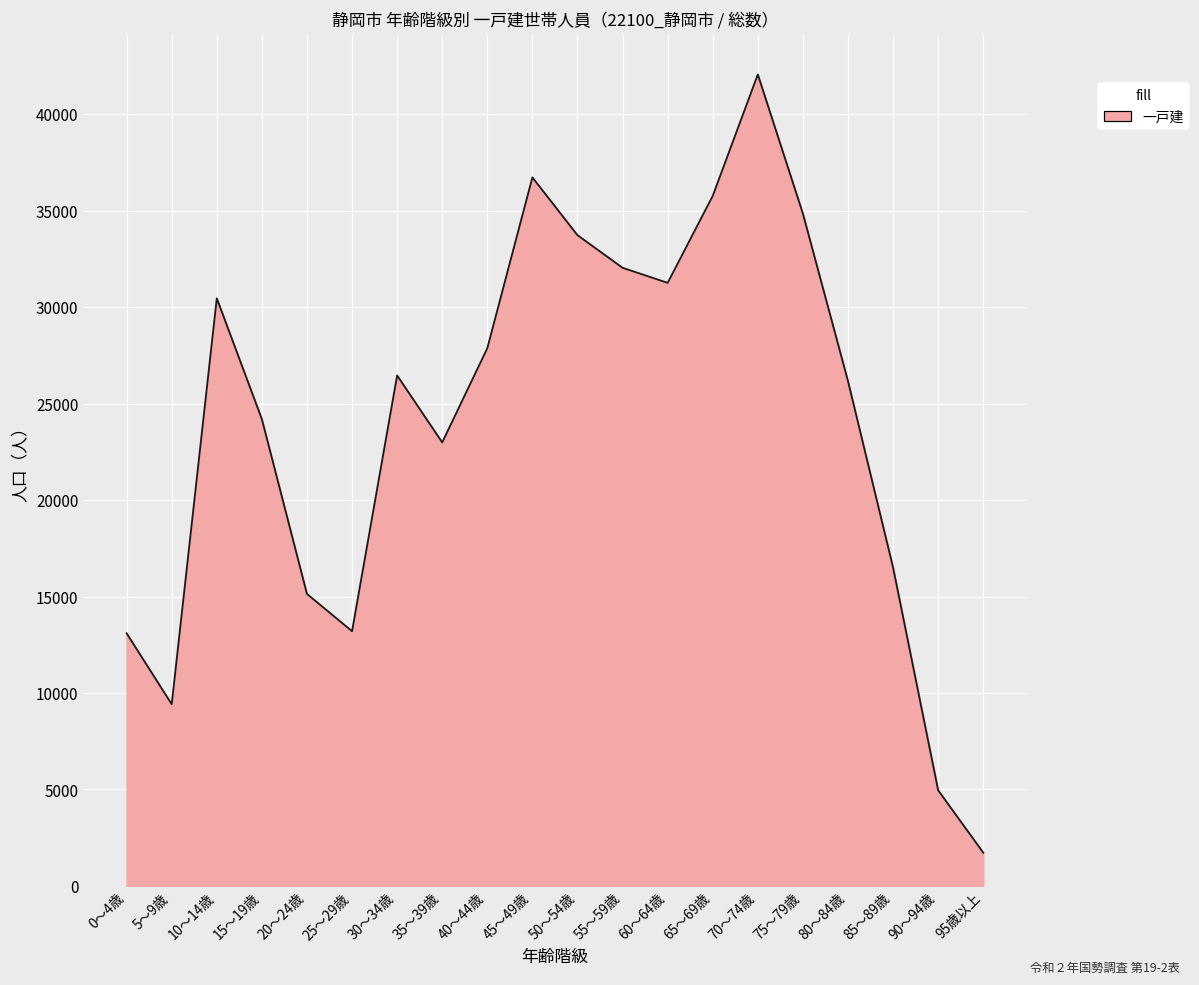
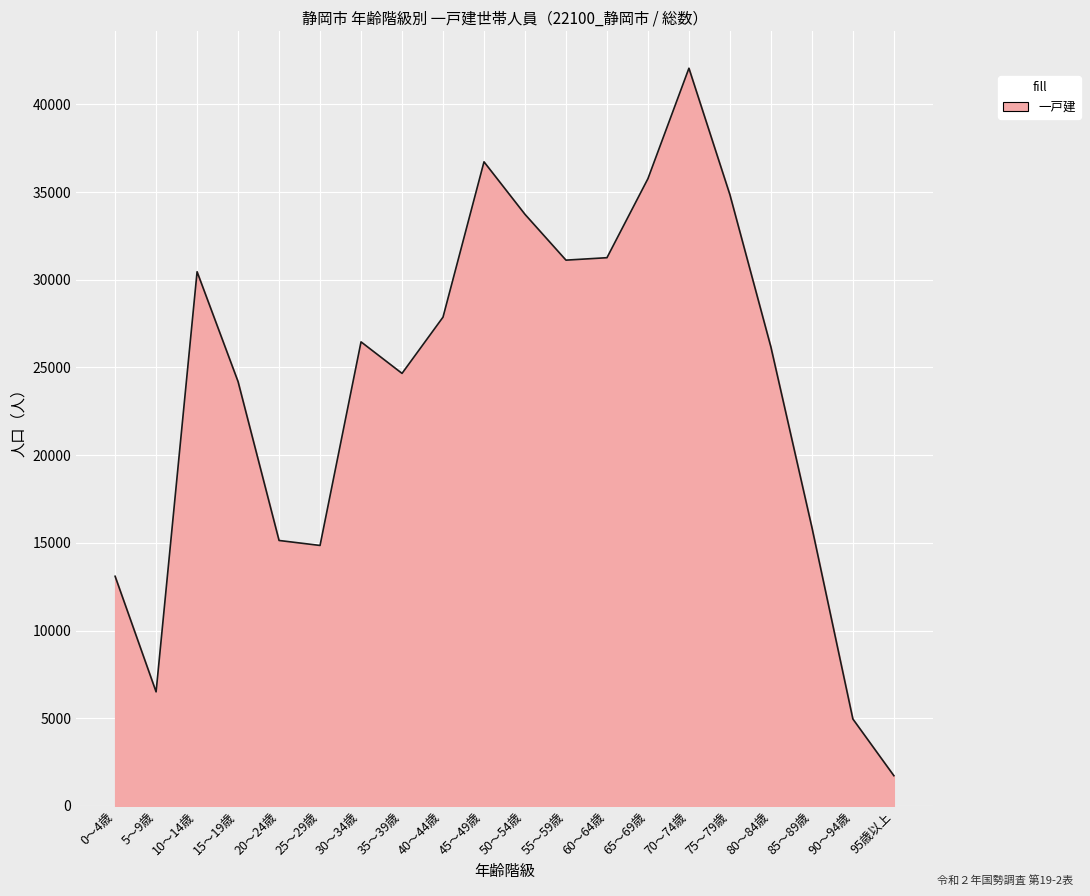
  {
    "0～4歳": 13100,
-   "5～9歳": 9400,
+   "5～9歳": 6500,
    "10～14歳": 30500,
    "15～19歳": 24200,
    "20～24歳": 15100,
-   "25～29歳": 13200,
+   "25～29歳": 14900,
    "30～34歳": 26500,
-   "35～39歳": 23000,
+   "35～39歳": 24700,
    "40～44歳": 27900,
    "45～49歳": 36700,
    "50～54歳": 33700,
-   "55～59歳": 32000,
+   "55～59歳": 31100,
    "60～64歳": 31300,
    "65～69歳": 35800,
    "70～74歳": 42100,
    "75～79歳": 34800,
    "80～84歳": 26200,
-   "85～89歳": 16500,
+   "85～89歳": 15900,
    "90～94歳": 5000,
    "95歳以上": 1700
  }
